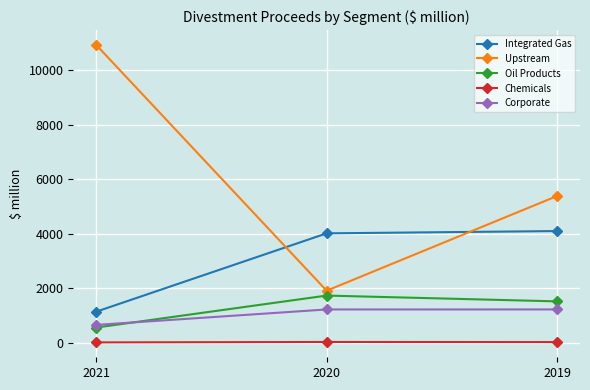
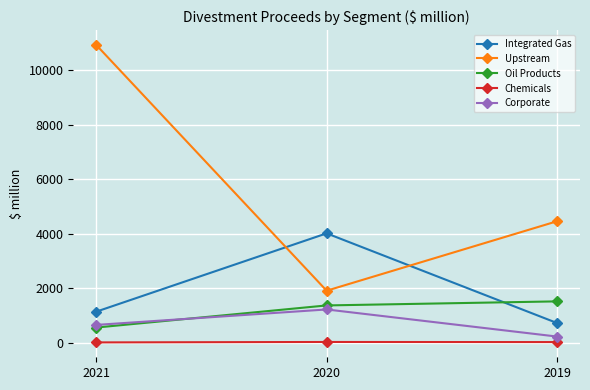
  {
    "Integrated Gas": {
      "2021": 1100,
      "2020": 4000,
-     "2019": 4100
+     "2019": 700
    },
    "Upstream": {
      "2021": 10900,
      "2020": 1900,
-     "2019": 5400
+     "2019": 4500
    },
    "Oil Products": {
      "2021": 600,
-     "2020": 1700,
+     "2020": 1400,
      "2019": 1500
    },
    "Chemicals": {
      "2021": 0,
      "2020": 0,
      "2019": 0
    },
    "Corporate": {
      "2021": 700,
      "2020": 1200,
-     "2019": 1200
+     "2019": 200
    }
  }
